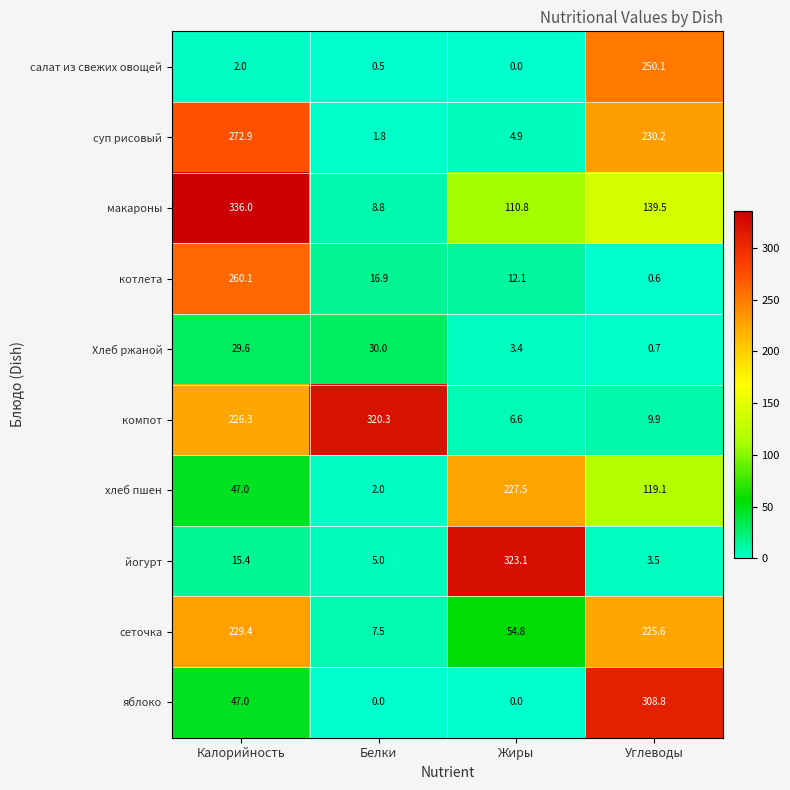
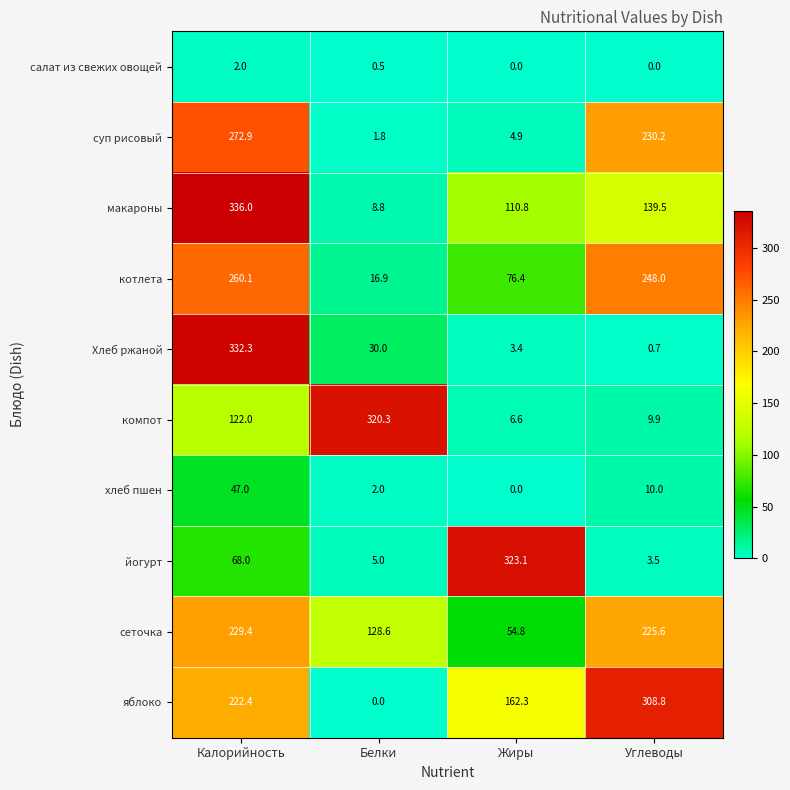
  {
    "салат из свежих овощей": {
      "Калорийность": 2.0,
      "Белки": 0.5,
      "Жиры": 0.0,
-     "Углеводы": 250.1
+     "Углеводы": 0.0
    },
    "суп рисовый": {
      "Калорийность": 272.9,
      "Белки": 1.8,
      "Жиры": 4.9,
      "Углеводы": 230.2
    },
    "макароны": {
      "Калорийность": 336.0,
      "Белки": 8.8,
      "Жиры": 110.8,
      "Углеводы": 139.5
    },
    "котлета": {
      "Калорийность": 260.1,
      "Белки": 16.9,
-     "Жиры": 12.1,
-     "Углеводы": 0.6
+     "Жиры": 76.4,
+     "Углеводы": 248.0
    },
    "Хлеб ржаной": {
-     "Калорийность": 29.6,
+     "Калорийность": 332.3,
      "Белки": 30.0,
      "Жиры": 3.4,
      "Углеводы": 0.7
    },
    "компот": {
-     "Калорийность": 226.3,
+     "Калорийность": 122.0,
      "Белки": 320.3,
      "Жиры": 6.6,
      "Углеводы": 9.9
    },
    "хлеб пшен": {
      "Калорийность": 47.0,
      "Белки": 2.0,
-     "Жиры": 227.5,
-     "Углеводы": 119.1
+     "Жиры": 0.0,
+     "Углеводы": 10.0
    },
    "йогурт": {
-     "Калорийность": 15.4,
+     "Калорийность": 68.0,
      "Белки": 5.0,
      "Жиры": 323.1,
      "Углеводы": 3.5
    },
    "сеточка": {
      "Калорийность": 229.4,
-     "Белки": 7.5,
+     "Белки": 128.6,
      "Жиры": 54.8,
      "Углеводы": 225.6
    },
    "яблоко": {
-     "Калорийность": 47.0,
+     "Калорийность": 222.4,
      "Белки": 0.0,
-     "Жиры": 0.0,
+     "Жиры": 162.3,
      "Углеводы": 308.8
    }
  }
